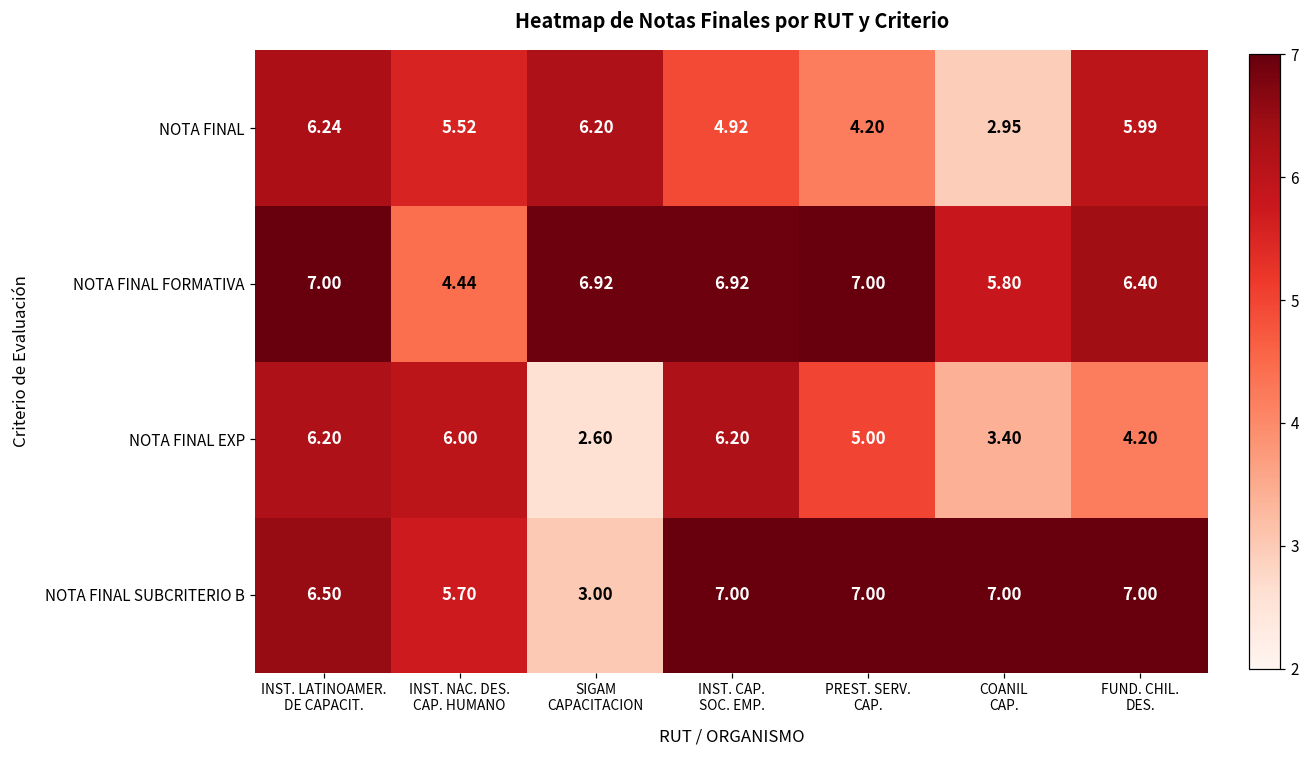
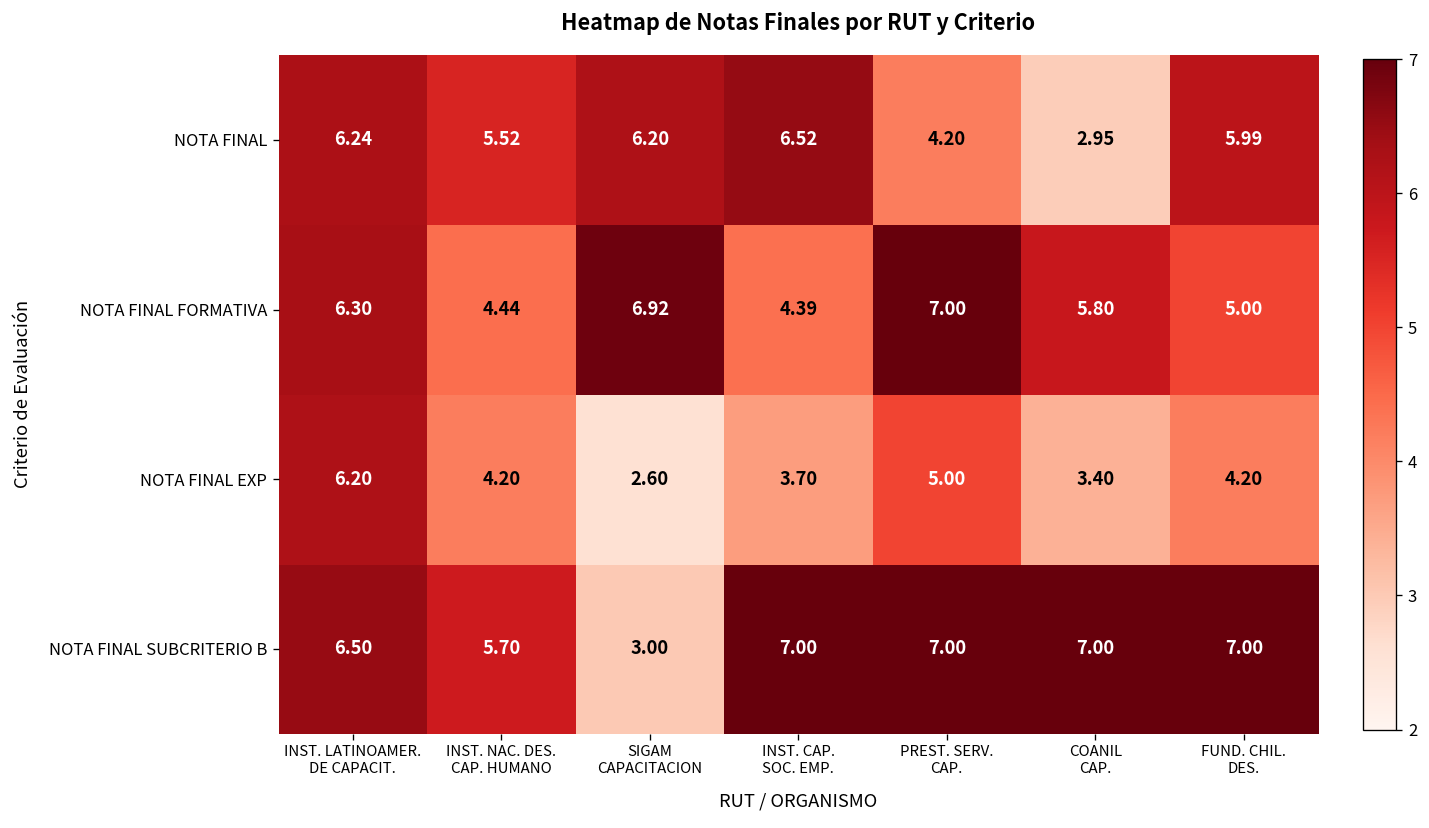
  {
    "NOTA FINAL": {
      "INST. LATINOAMER. DE CAPACIT.": 6.24,
      "INST. NAC. DES. CAP. HUMANO": 5.52,
      "SIGAM CAPACITACION": 6.20,
-     "INST. CAP. SOC. EMP.": 4.92,
+     "INST. CAP. SOC. EMP.": 6.52,
      "PREST. SERV. CAP.": 4.20,
      "COANIL CAP.": 2.95,
      "FUND. CHIL. DES.": 5.99
    },
    "NOTA FINAL FORMATIVA": {
-     "INST. LATINOAMER. DE CAPACIT.": 7.00,
+     "INST. LATINOAMER. DE CAPACIT.": 6.30,
      "INST. NAC. DES. CAP. HUMANO": 4.44,
      "SIGAM CAPACITACION": 6.92,
-     "INST. CAP. SOC. EMP.": 6.92,
+     "INST. CAP. SOC. EMP.": 4.39,
      "PREST. SERV. CAP.": 7.00,
      "COANIL CAP.": 5.80,
-     "FUND. CHIL. DES.": 6.40
+     "FUND. CHIL. DES.": 5.00
    },
    "NOTA FINAL EXP": {
      "INST. LATINOAMER. DE CAPACIT.": 6.20,
-     "INST. NAC. DES. CAP. HUMANO": 6.00,
+     "INST. NAC. DES. CAP. HUMANO": 4.20,
      "SIGAM CAPACITACION": 2.60,
-     "INST. CAP. SOC. EMP.": 6.20,
+     "INST. CAP. SOC. EMP.": 3.70,
      "PREST. SERV. CAP.": 5.00,
      "COANIL CAP.": 3.40,
      "FUND. CHIL. DES.": 4.20
    },
    "NOTA FINAL SUBCRITERIO B": {
      "INST. LATINOAMER. DE CAPACIT.": 6.50,
      "INST. NAC. DES. CAP. HUMANO": 5.70,
      "SIGAM CAPACITACION": 3.00,
      "INST. CAP. SOC. EMP.": 7.00,
      "PREST. SERV. CAP.": 7.00,
      "COANIL CAP.": 7.00,
      "FUND. CHIL. DES.": 7.00
    }
  }
